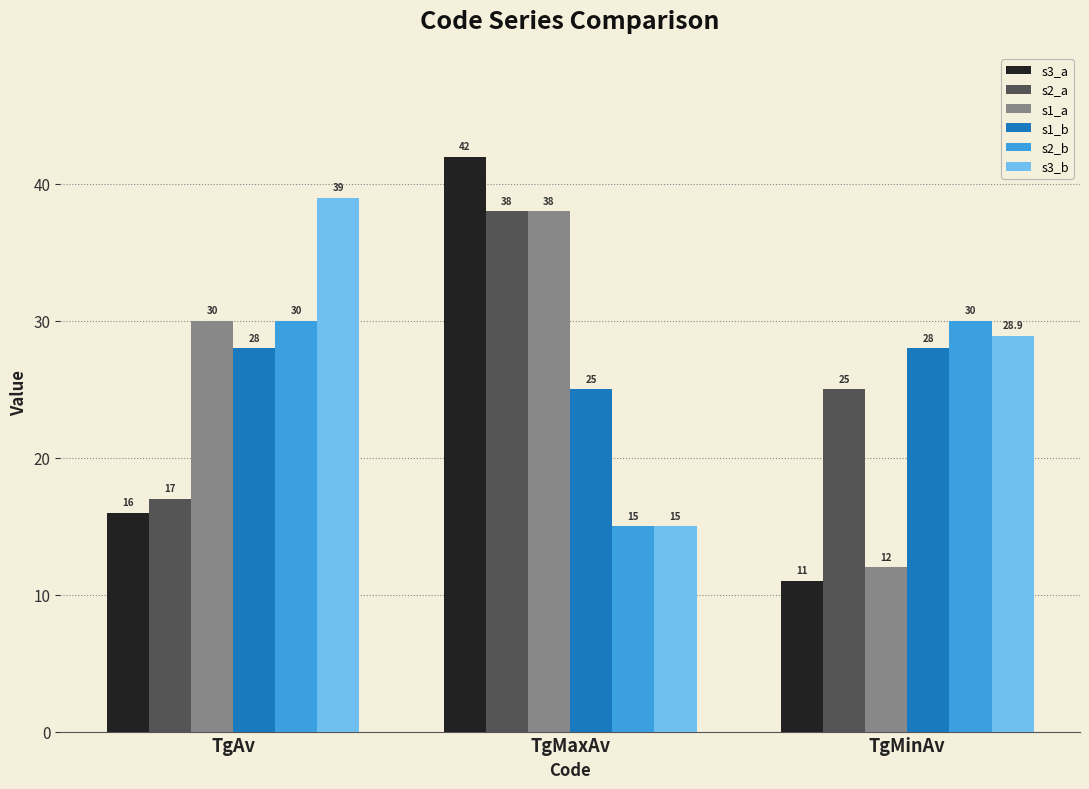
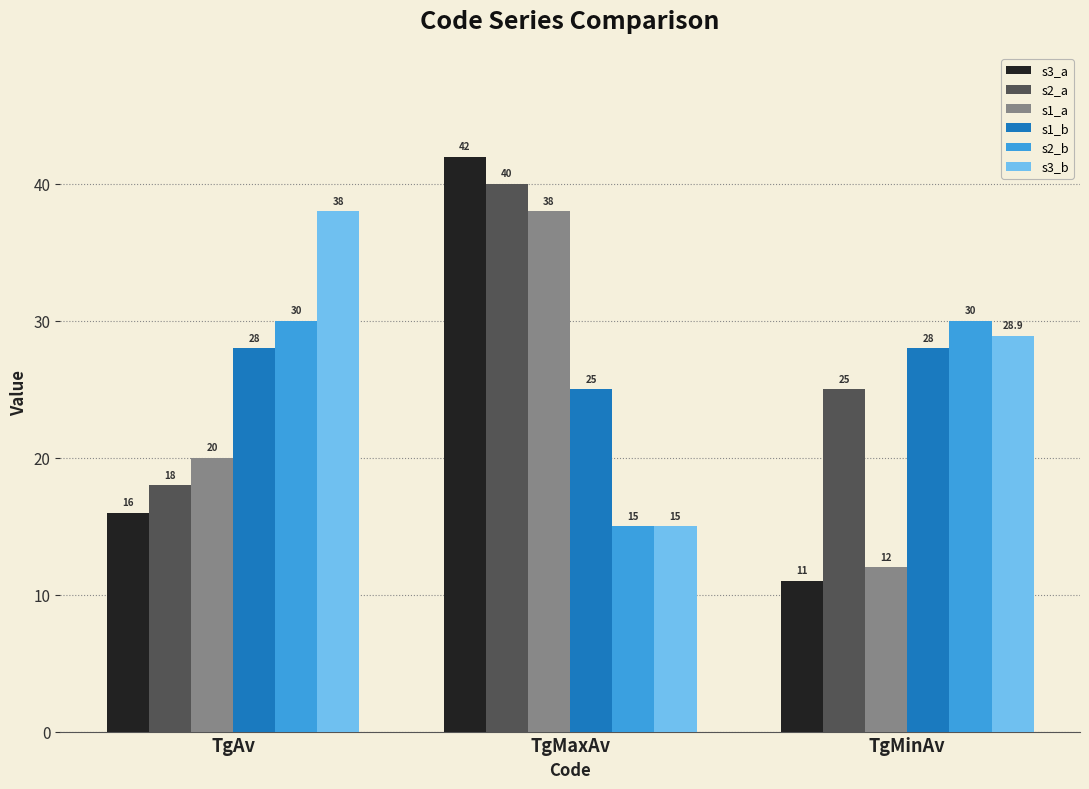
  {
    "s3_a": {
      "TgAv": 16,
      "TgMaxAv": 42,
      "TgMinAv": 11
    },
    "s2_a": {
-     "TgAv": 17,
-     "TgMaxAv": 38,
+     "TgAv": 18,
+     "TgMaxAv": 40,
      "TgMinAv": 25
    },
    "s1_a": {
-     "TgAv": 30,
+     "TgAv": 20,
      "TgMaxAv": 38,
      "TgMinAv": 12
    },
    "s3_b": {
-     "TgAv": 39,
+     "TgAv": 38,
      "TgMaxAv": 15,
      "TgMinAv": 28.9
    }
  }
